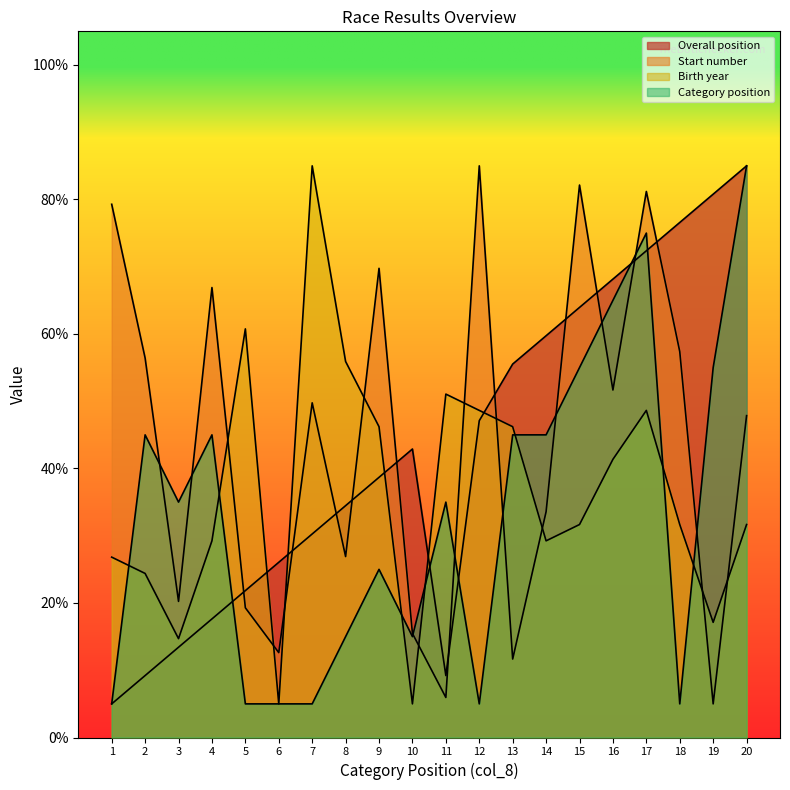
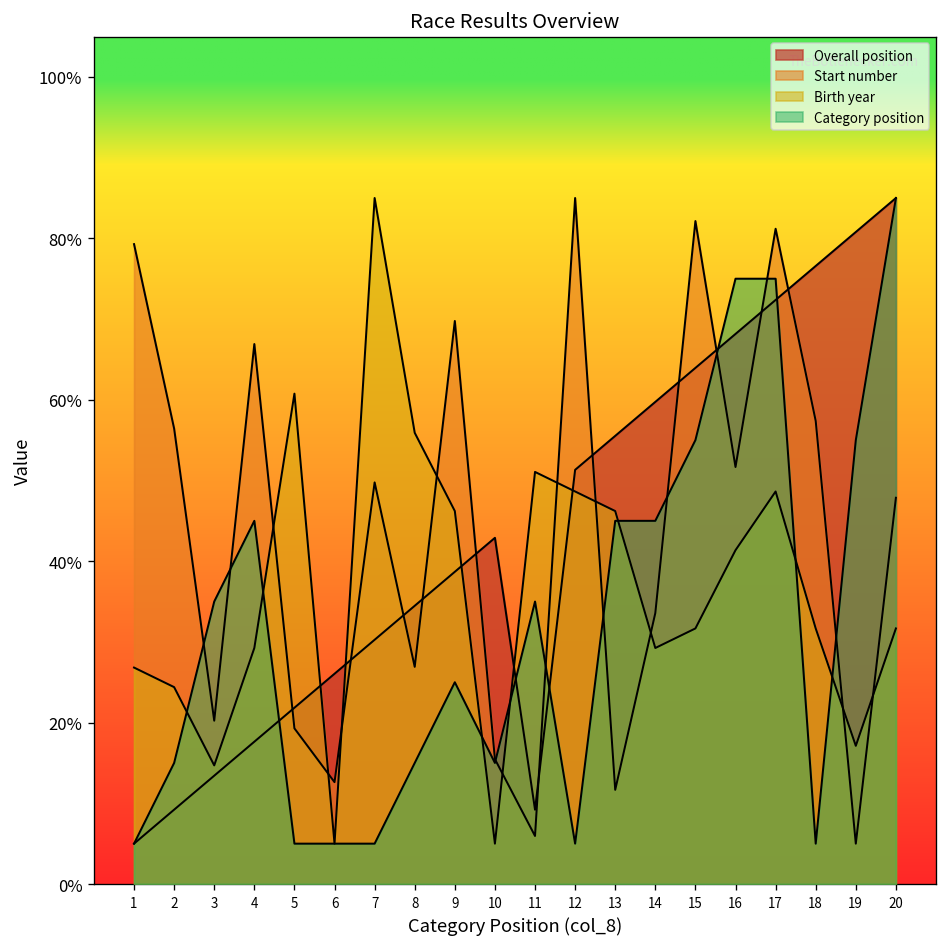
  {
    "Overall position": {
      "2": "9%",
      "3": "13%",
      "4": "18%",
      "5": "22%",
      "6": "26%",
      "7": "30%",
      "8": "34%",
      "9": "39%",
      "10": "43%",
      "11": "9%",
-     "12": "47%",
+     "12": "51%",
      "13": "56%",
      "14": "60%",
      "15": "64%",
      "16": "68%",
      "17": "72%",
      "18": "77%",
      "19": "81%"
    },
    "Category position": {
-     "2": "45%",
+     "2": "15%",
      "3": "35%",
      "4": "45%",
      "5": "5%",
      "7": "5%",
      "8": "15%",
      "9": "25%",
      "10": "15%",
      "11": "35%",
      "12": "5%",
      "13": "45%",
      "14": "45%",
      "15": "55%",
-     "16": "65%",
+     "16": "75%",
      "17": "75%",
      "18": "5%",
      "19": "55%"
    }
  }
